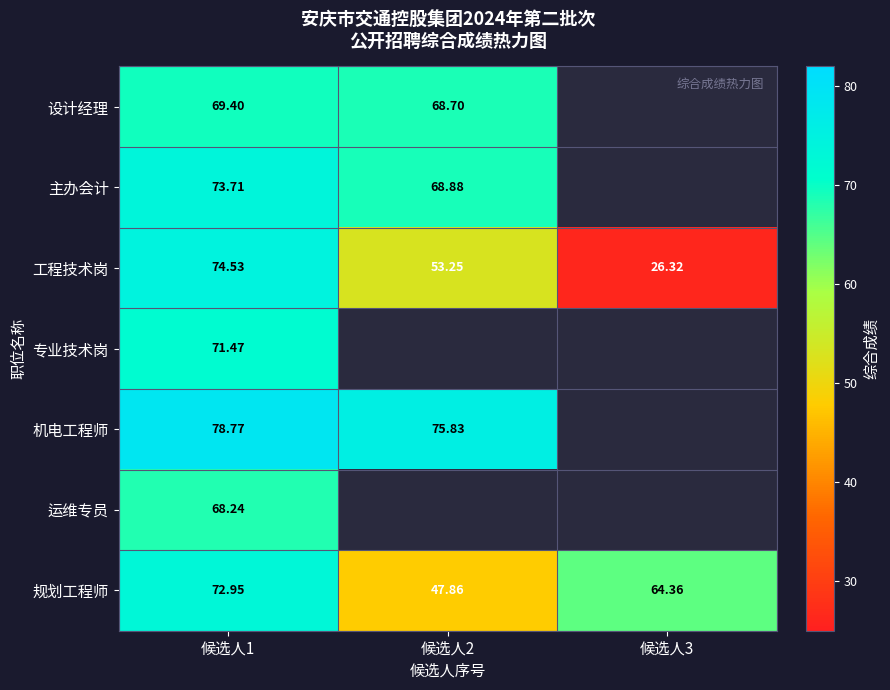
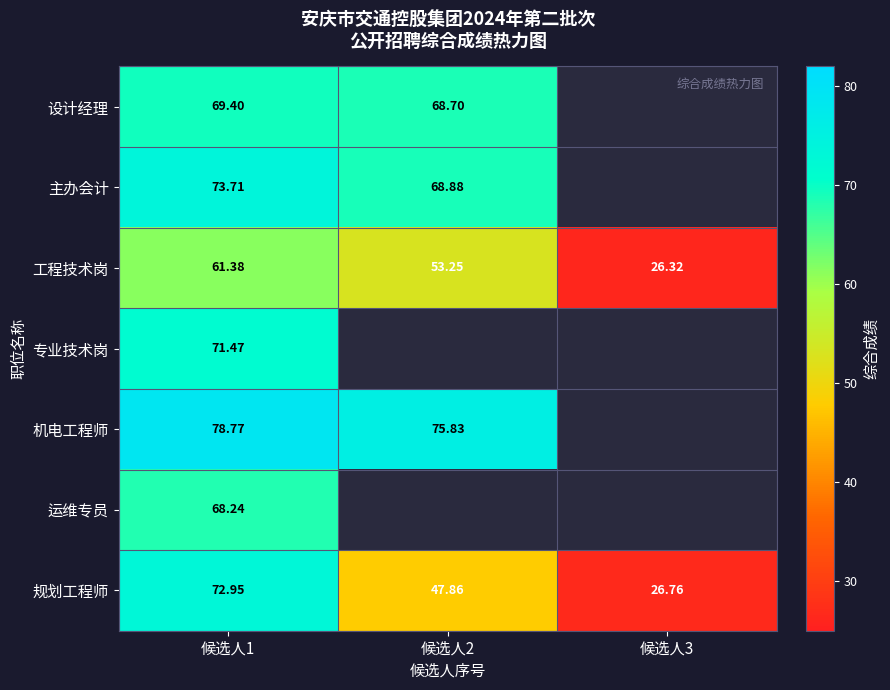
  {
    "设计经理": {
      "候选人1": 69.40,
      "候选人2": 68.70
    },
    "主办会计": {
      "候选人1": 73.71,
      "候选人2": 68.88
    },
    "工程技术岗": {
-     "候选人1": 74.53,
+     "候选人1": 61.38,
      "候选人2": 53.25,
      "候选人3": 26.32
    },
    "专业技术岗": {
      "候选人1": 71.47
    },
    "机电工程师": {
      "候选人1": 78.77,
      "候选人2": 75.83
    },
    "运维专员": {
      "候选人1": 68.24
    },
    "规划工程师": {
      "候选人1": 72.95,
      "候选人2": 47.86,
-     "候选人3": 64.36
+     "候选人3": 26.76
    }
  }
